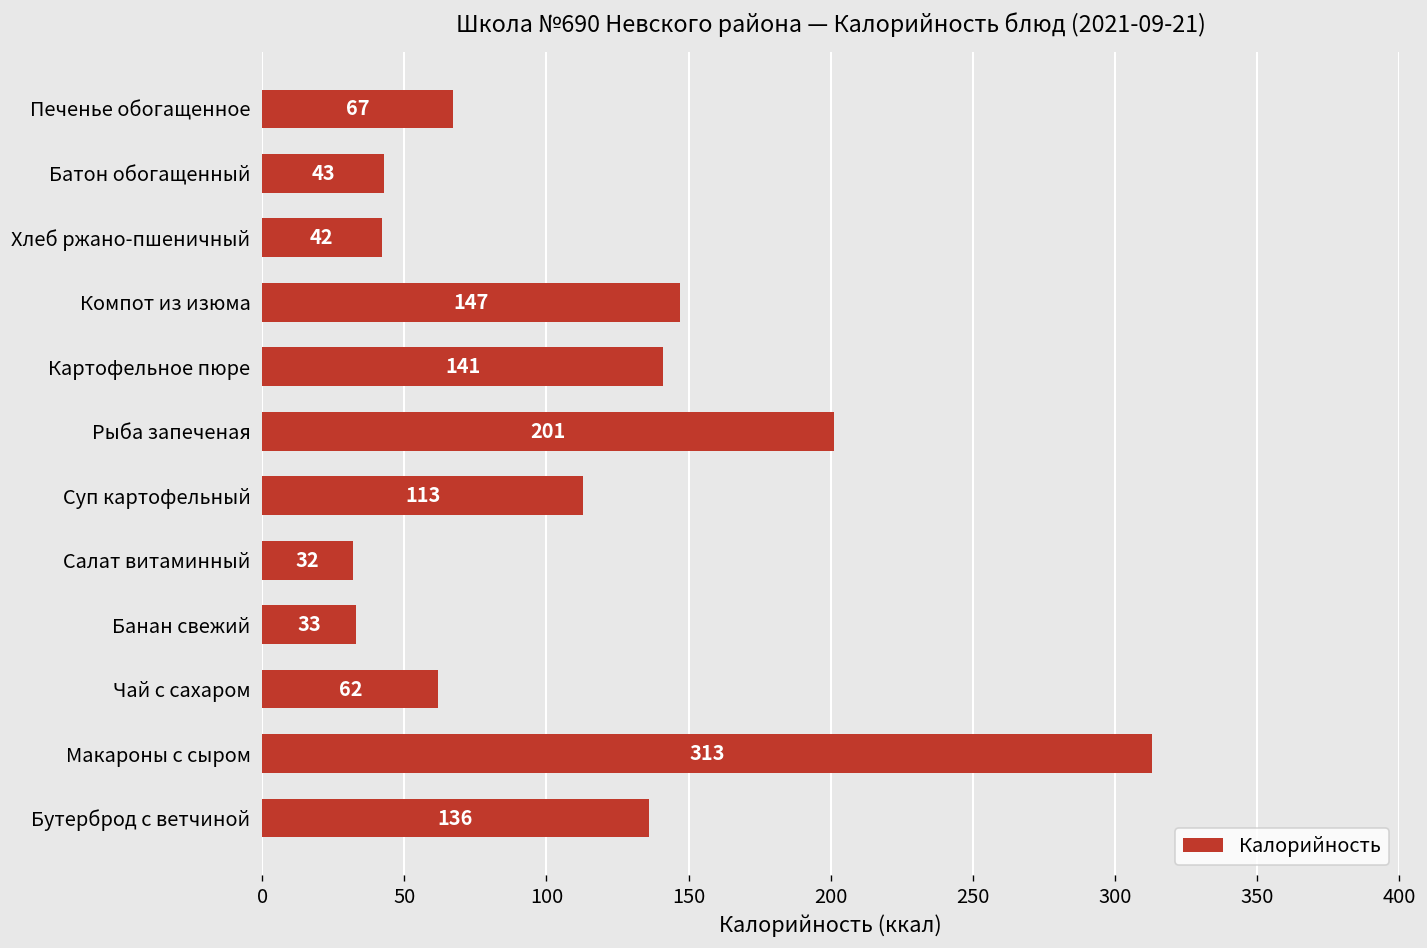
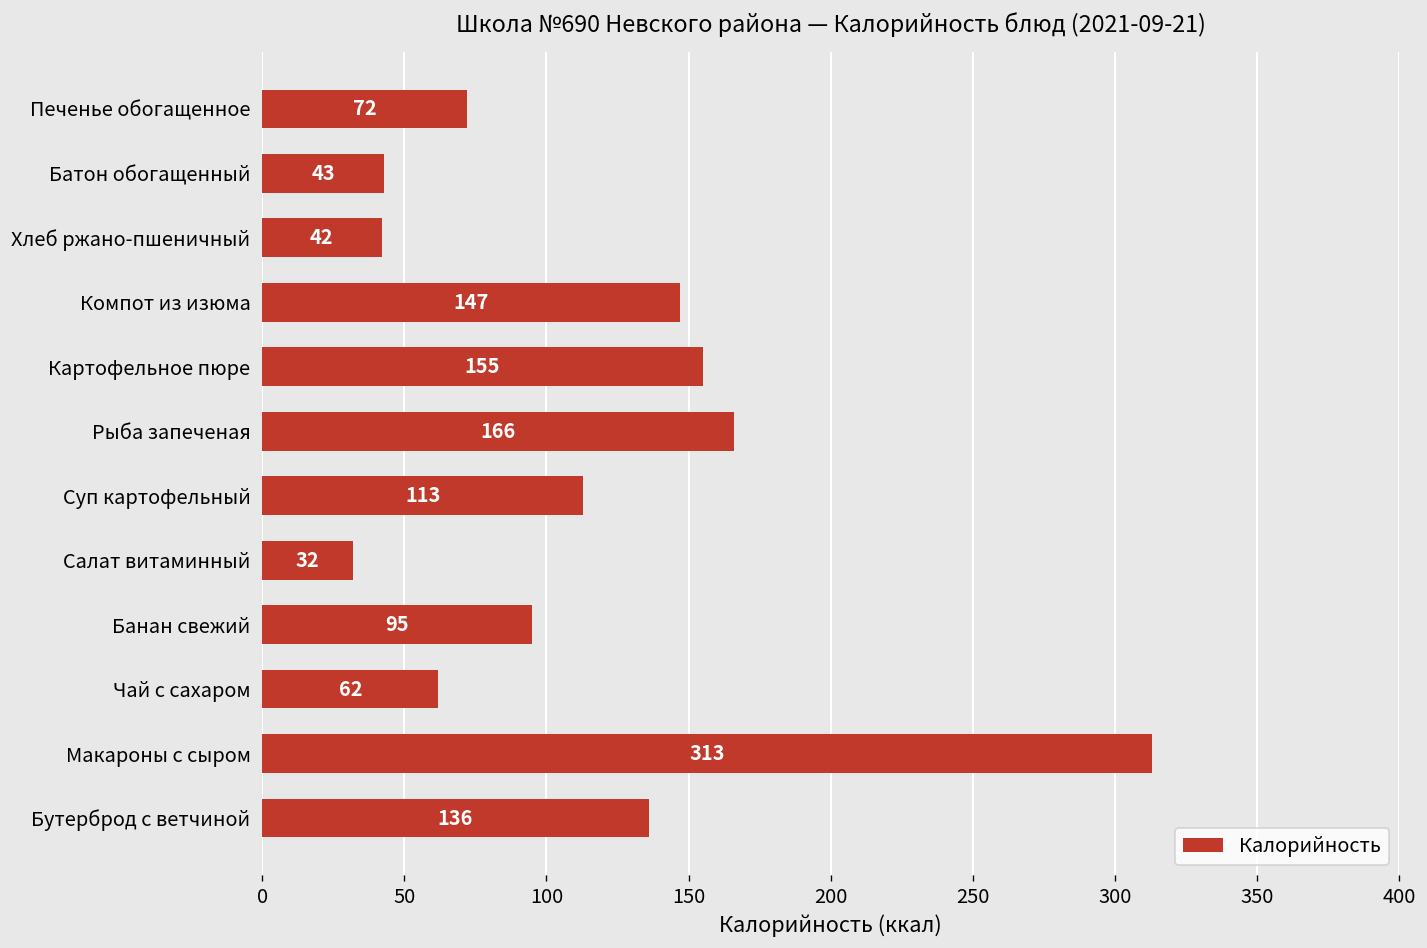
  {
-   "Печенье обогащенное": 67,
+   "Печенье обогащенное": 72,
    "Батон обогащенный": 43,
    "Хлеб ржано-пшеничный": 42,
    "Компот из изюма": 147,
-   "Картофельное пюре": 141,
-   "Рыба запеченая": 201,
+   "Картофельное пюре": 155,
+   "Рыба запеченая": 166,
    "Суп картофельный": 113,
    "Салат витаминный": 32,
-   "Банан свежий": 33,
+   "Банан свежий": 95,
    "Чай с сахаром": 62,
    "Макароны с сыром": 313,
    "Бутерброд с ветчиной": 136
  }
